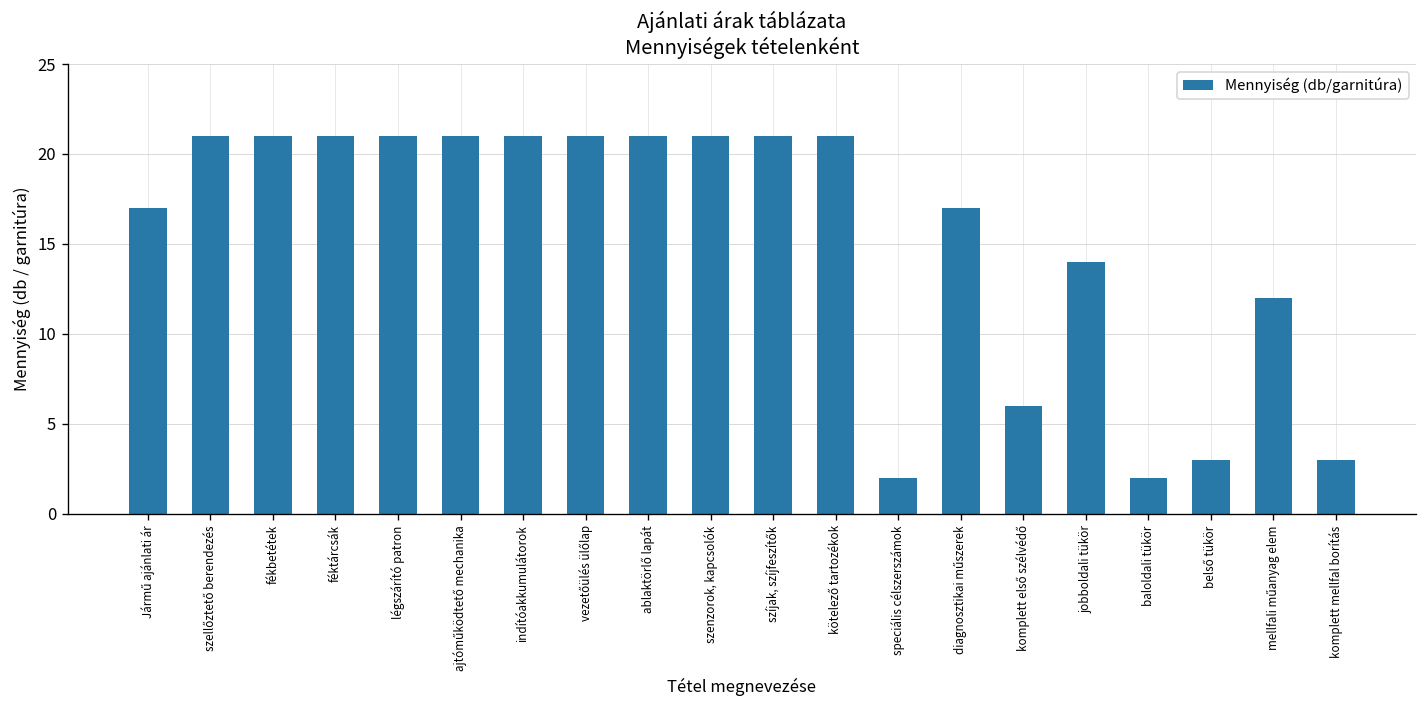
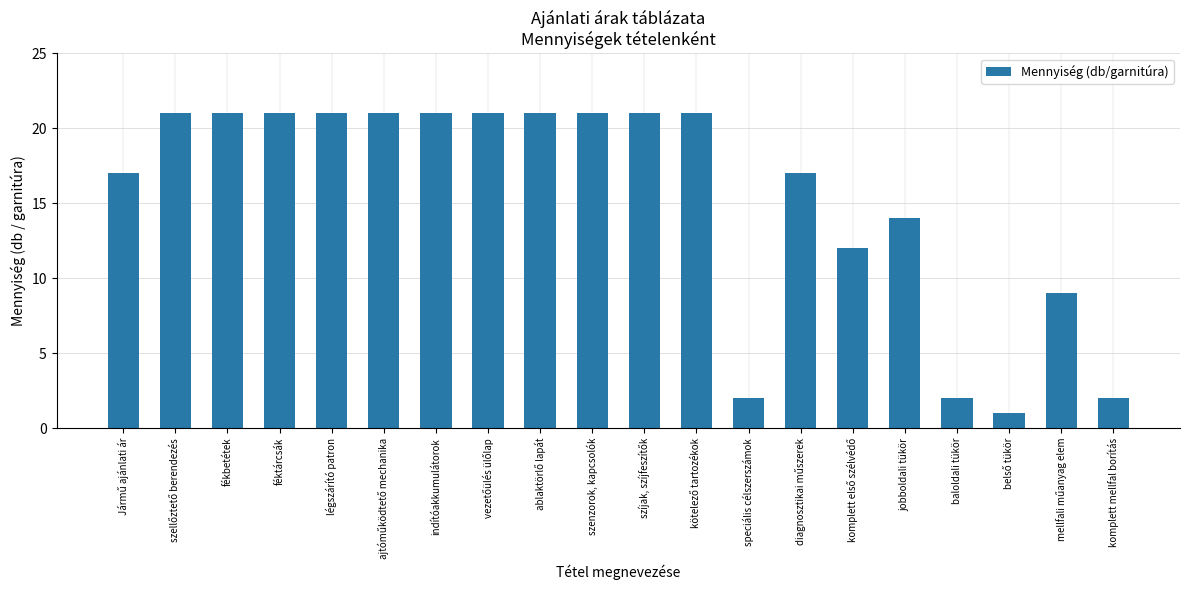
  {
    "Jármű ajánlati ár": 17,
    "szellőztető berendezés": 21,
    "fékbetétek": 21,
    "féktárcsák": 21,
    "légszárító patron": 21,
    "ajtóműködtető mechanika": 21,
    "indítóakkumulátorok": 21,
    "vezetőülés ülőlap": 21,
    "ablaktörlő lapát": 21,
    "szenzorok, kapcsolók": 21,
    "szíjak, szíjfeszítők": 21,
    "kötelező tartozékok": 21,
    "speciális célszerszámok": 2,
    "diagnosztikai műszerek": 17,
-   "komplett első szélvédő": 6,
+   "komplett első szélvédő": 12,
    "jobboldali tükör": 14,
    "baloldali tükör": 2,
-   "belső tükör": 3,
-   "mellfali műanyag elem": 12,
-   "komplett mellfal borítás": 3
+   "belső tükör": 1,
+   "mellfali műanyag elem": 9,
+   "komplett mellfal borítás": 2
  }
